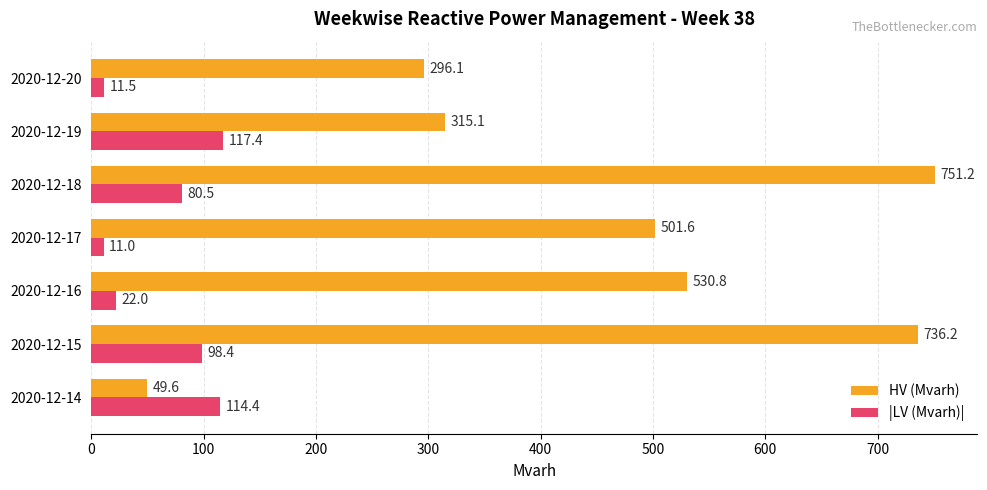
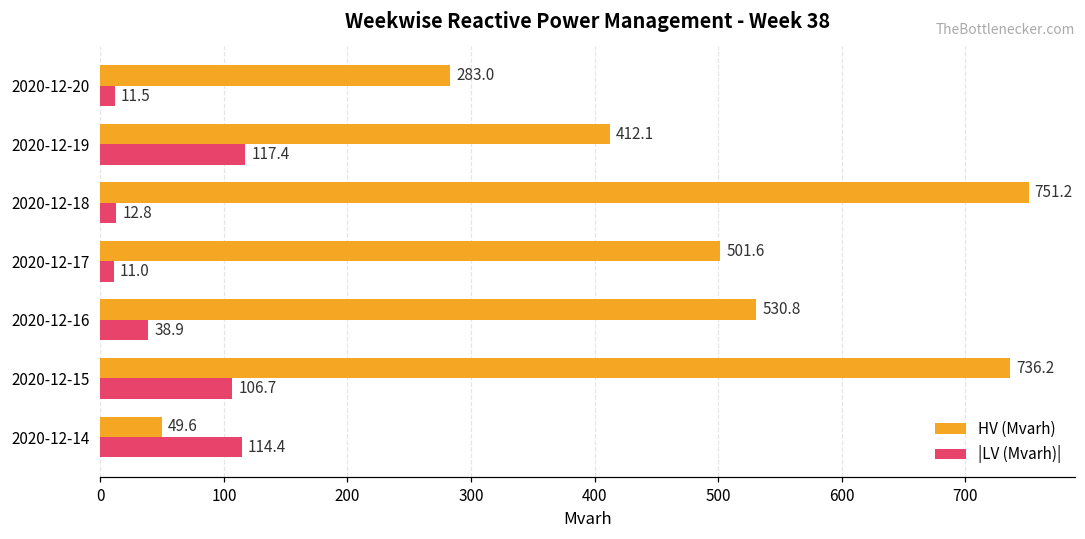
  {
    "HV (Mvarh)": {
-     "2020-12-20": 296.1,
-     "2020-12-19": 315.1,
+     "2020-12-20": 283.0,
+     "2020-12-19": 412.1,
      "2020-12-18": 751.2,
      "2020-12-17": 501.6,
      "2020-12-16": 530.8,
      "2020-12-15": 736.2,
      "2020-12-14": 49.6
    },
    "|LV (Mvarh)|": {
      "2020-12-20": 11.5,
      "2020-12-19": 117.4,
-     "2020-12-18": 80.5,
+     "2020-12-18": 12.8,
      "2020-12-17": 11.0,
-     "2020-12-16": 22.0,
-     "2020-12-15": 98.4,
+     "2020-12-16": 38.9,
+     "2020-12-15": 106.7,
      "2020-12-14": 114.4
    }
  }
